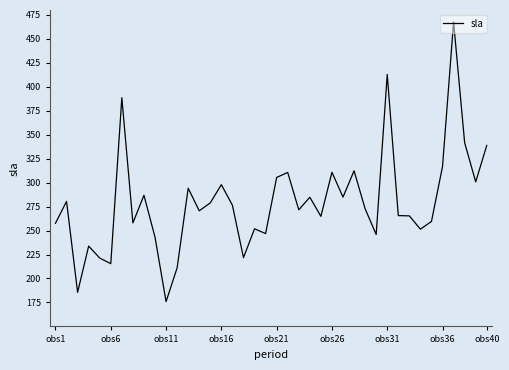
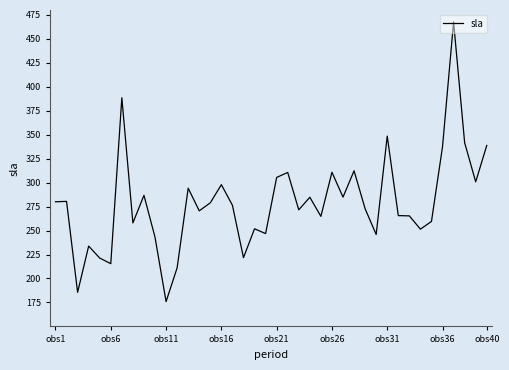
  {
-   "obs1": 260,
+   "obs1": 280,
    "obs6": 220,
    "obs11": 180,
    "obs16": 300,
    "obs21": 310,
    "obs26": 310,
-   "obs31": 410,
-   "obs36": 320,
+   "obs31": 350,
+   "obs36": 340,
    "obs40": 340
  }
